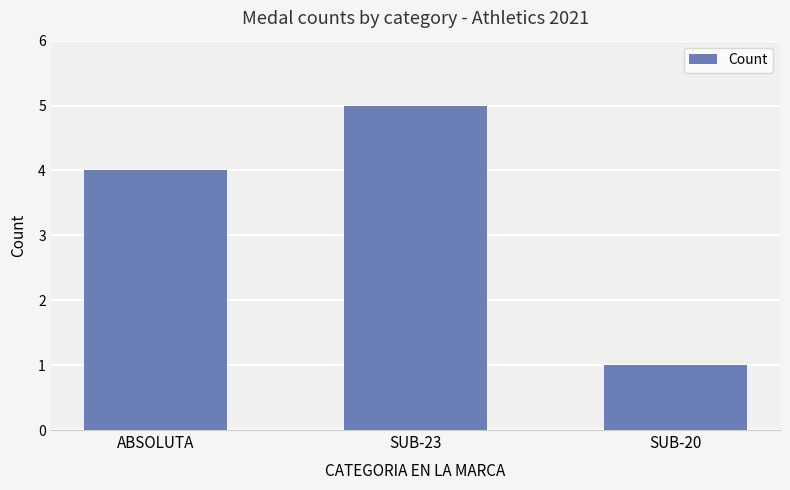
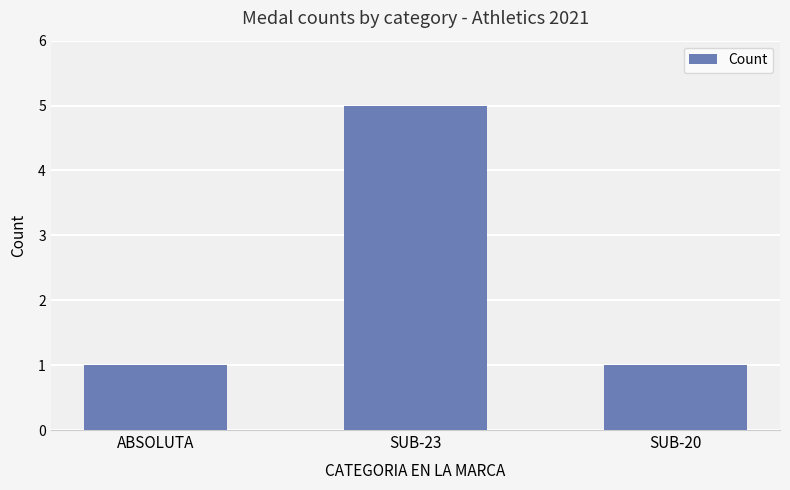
  {
-   "ABSOLUTA": 4,
+   "ABSOLUTA": 1,
    "SUB-23": 5,
    "SUB-20": 1
  }
